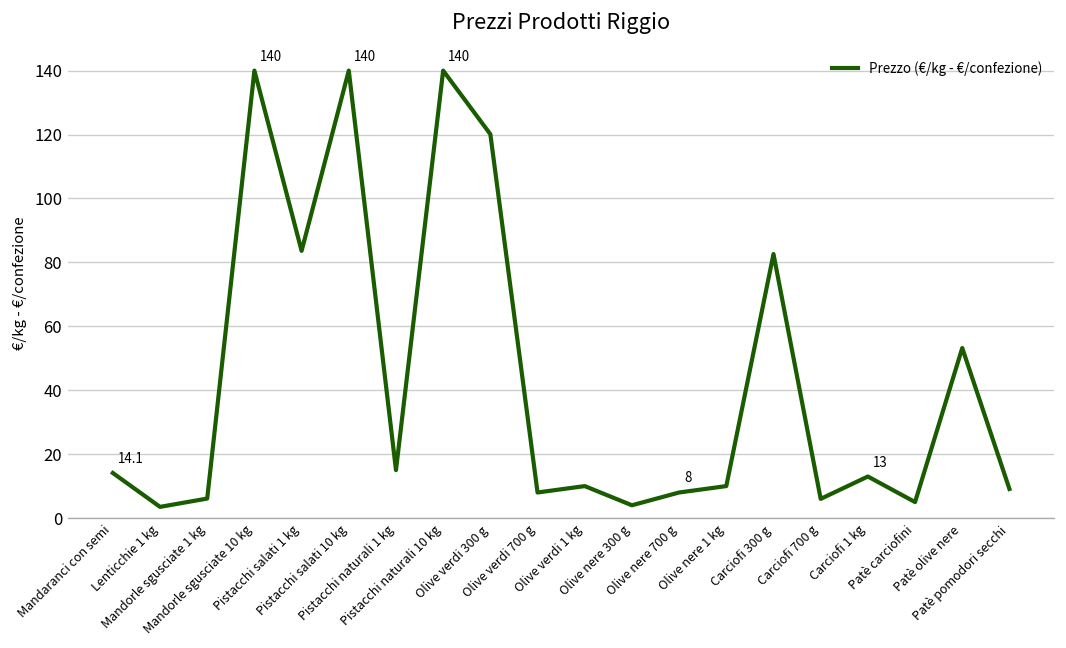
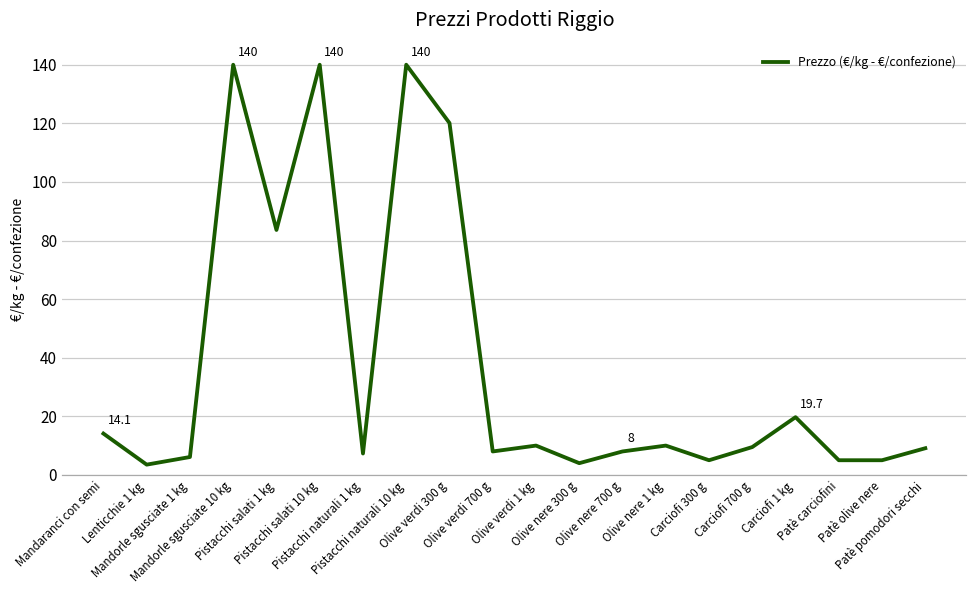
  {
    "Mandaranci con semi": 14.1,
    "Mandorle sgusciate 10 kg": 140,
    "Pistacchi salati 10 kg": 140,
-   "Pistacchi naturali 1 kg": 15,
+   "Pistacchi naturali 1 kg": 7,
    "Pistacchi naturali 10 kg": 140,
    "Olive nere 700 g": 8,
-   "Carciofi 300 g": 83,
-   "Carciofi 700 g": 6,
-   "Carciofi 1 kg": 13,
-   "Patè olive nere": 53
+   "Carciofi 300 g": 5,
+   "Carciofi 700 g": 10,
+   "Carciofi 1 kg": 19.7,
+   "Patè olive nere": 5
  }
